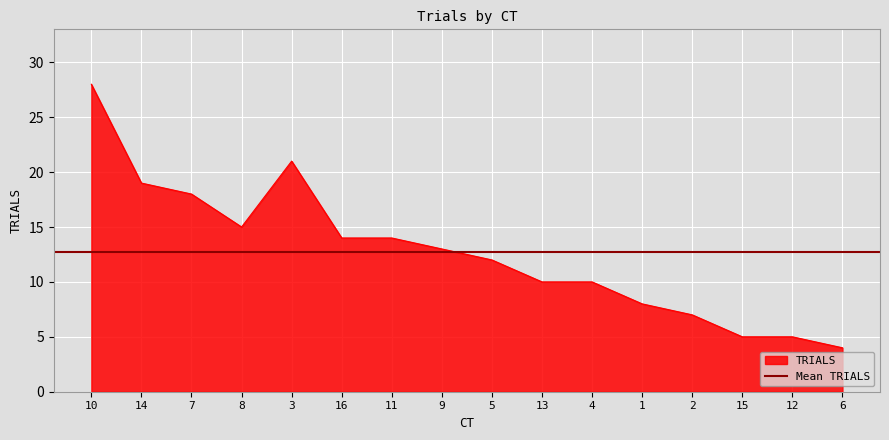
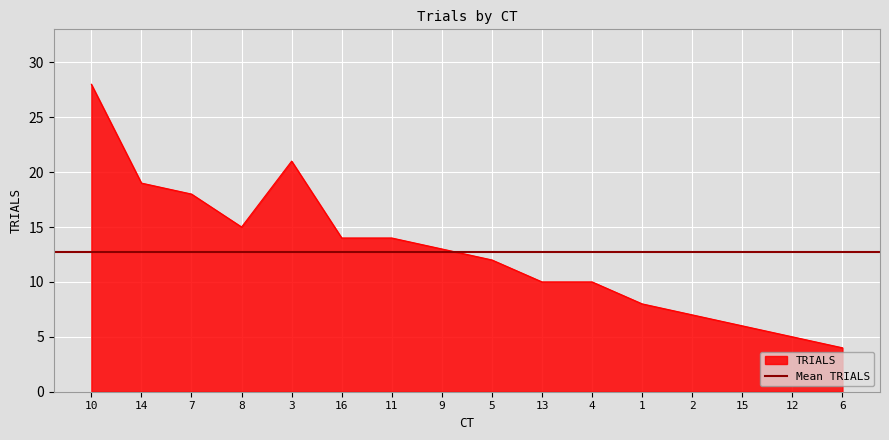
  {
    "10": 28,
    "14": 19,
    "7": 18,
    "8": 15,
    "3": 21,
    "16": 14,
    "11": 14,
    "9": 13,
    "5": 12,
    "13": 10,
    "4": 10,
    "1": 8,
    "2": 7,
-   "15": 5,
+   "15": 6,
    "12": 5,
    "6": 4
  }
